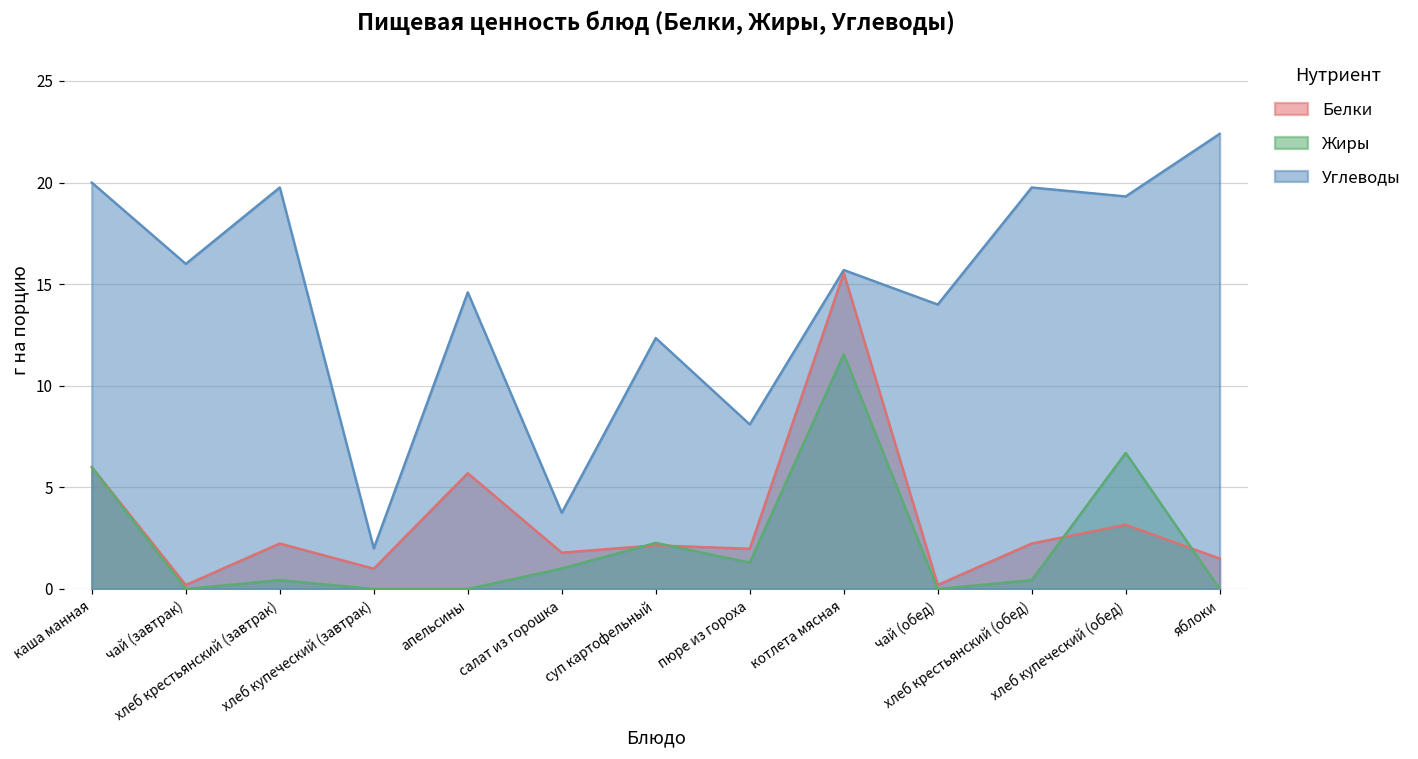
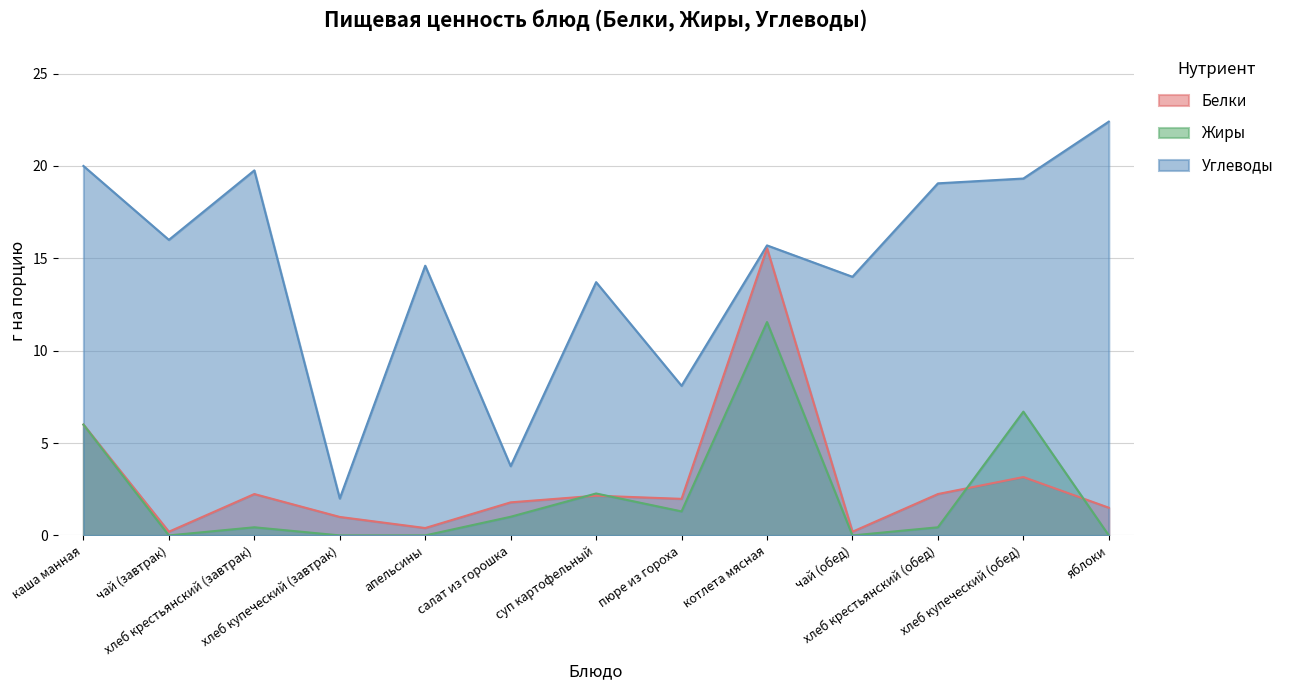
  {
    "Белки": {
      "чай (завтрак)": 0.2,
      "хлеб крестьянский (завтрак)": 2.2,
      "хлеб купеческий (завтрак)": 1.0,
-     "апельсины": 5.7,
+     "апельсины": 0.4,
      "салат из горошка": 1.8,
      "пюре из гороха": 2.0,
      "котлета мясная": 15.6,
      "чай (обед)": 0.2,
      "хлеб крестьянский (обед)": 2.2,
      "хлеб купеческий (обед)": 3.2,
      "яблоки": 1.5
    },
    "Жиры": {
      "чай (завтрак)": 0.0,
      "хлеб крестьянский (завтрак)": 0.4,
      "хлеб купеческий (завтрак)": 0.0,
      "апельсины": 0.0,
      "салат из горошка": 1.0,
      "пюре из гороха": 1.3,
      "котлета мясная": 11.6,
      "чай (обед)": 0.0,
      "хлеб крестьянский (обед)": 0.4,
      "хлеб купеческий (обед)": 6.7,
      "яблоки": 0.0
    },
    "Углеводы": {
      "каша манная": 20.0,
      "чай (завтрак)": 16.0,
      "хлеб крестьянский (завтрак)": 19.8,
      "хлеб купеческий (завтрак)": 2.0,
      "апельсины": 14.6,
      "салат из горошка": 3.8,
-     "суп картофельный": 12.4,
+     "суп картофельный": 13.7,
      "пюре из гороха": 8.1,
      "котлета мясная": 15.7,
      "чай (обед)": 14.0,
-     "хлеб крестьянский (обед)": 19.8,
+     "хлеб крестьянский (обед)": 19.1,
      "хлеб купеческий (обед)": 19.3,
      "яблоки": 22.4
    }
  }
